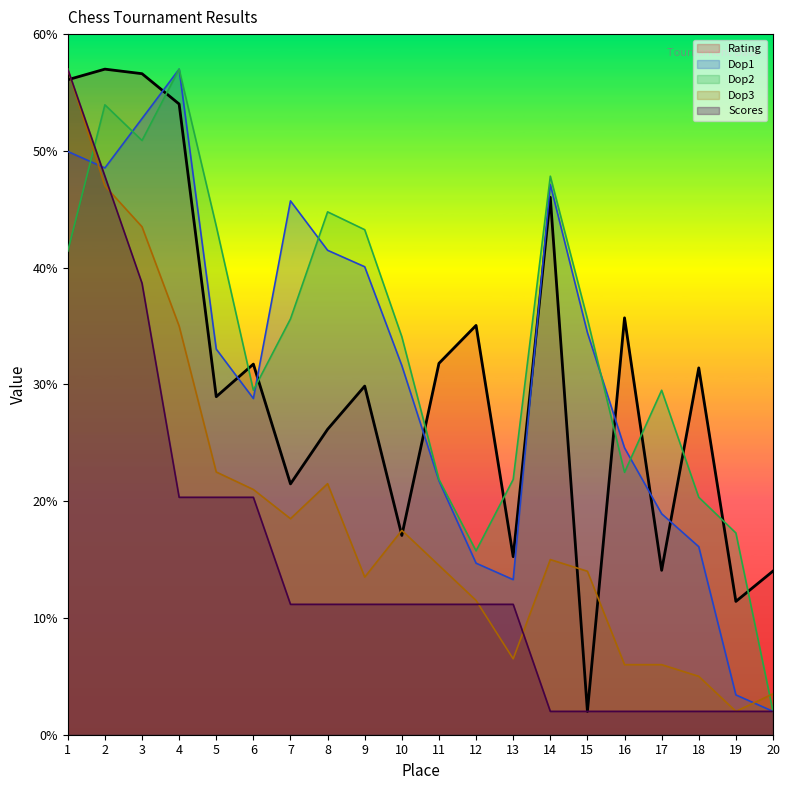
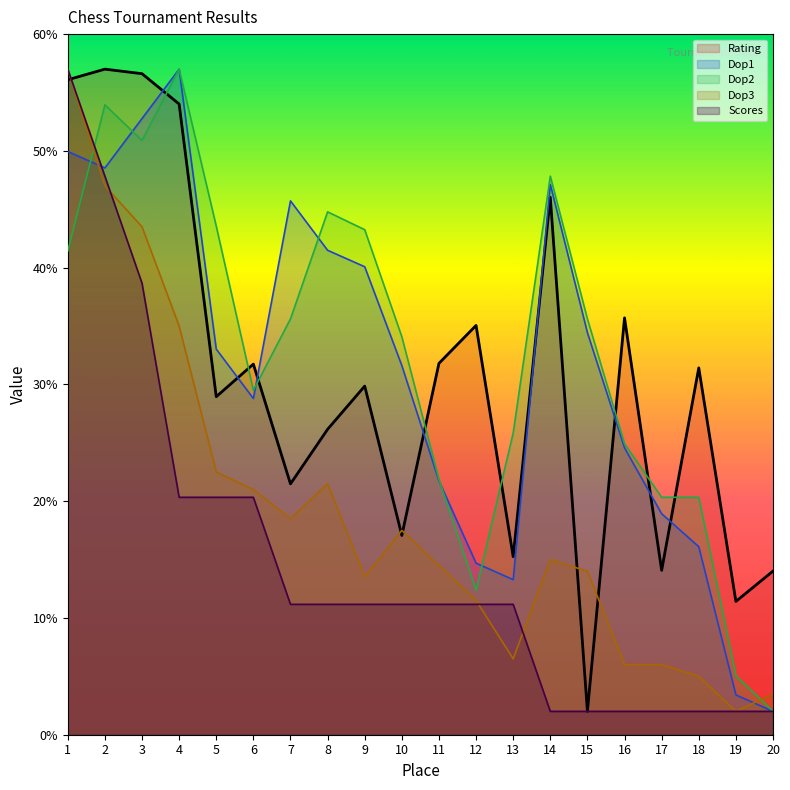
  {
    "Dop2": {
      "1": "41.4%",
      "2": "53.9%",
      "3": "50.9%",
      "5": "43.6%",
      "6": "29.5%",
      "7": "35.6%",
      "8": "44.8%",
      "9": "43.2%",
      "10": "34.1%",
-     "12": "15.7%",
-     "13": "21.9%",
+     "12": "12.4%",
+     "13": "25.8%",
      "14": "47.8%",
      "15": "35.6%",
-     "16": "22.5%",
-     "17": "29.5%",
+     "16": "24.9%",
+     "17": "20.3%",
      "18": "20.3%",
-     "19": "17.3%"
+     "19": "5.1%"
    }
  }
